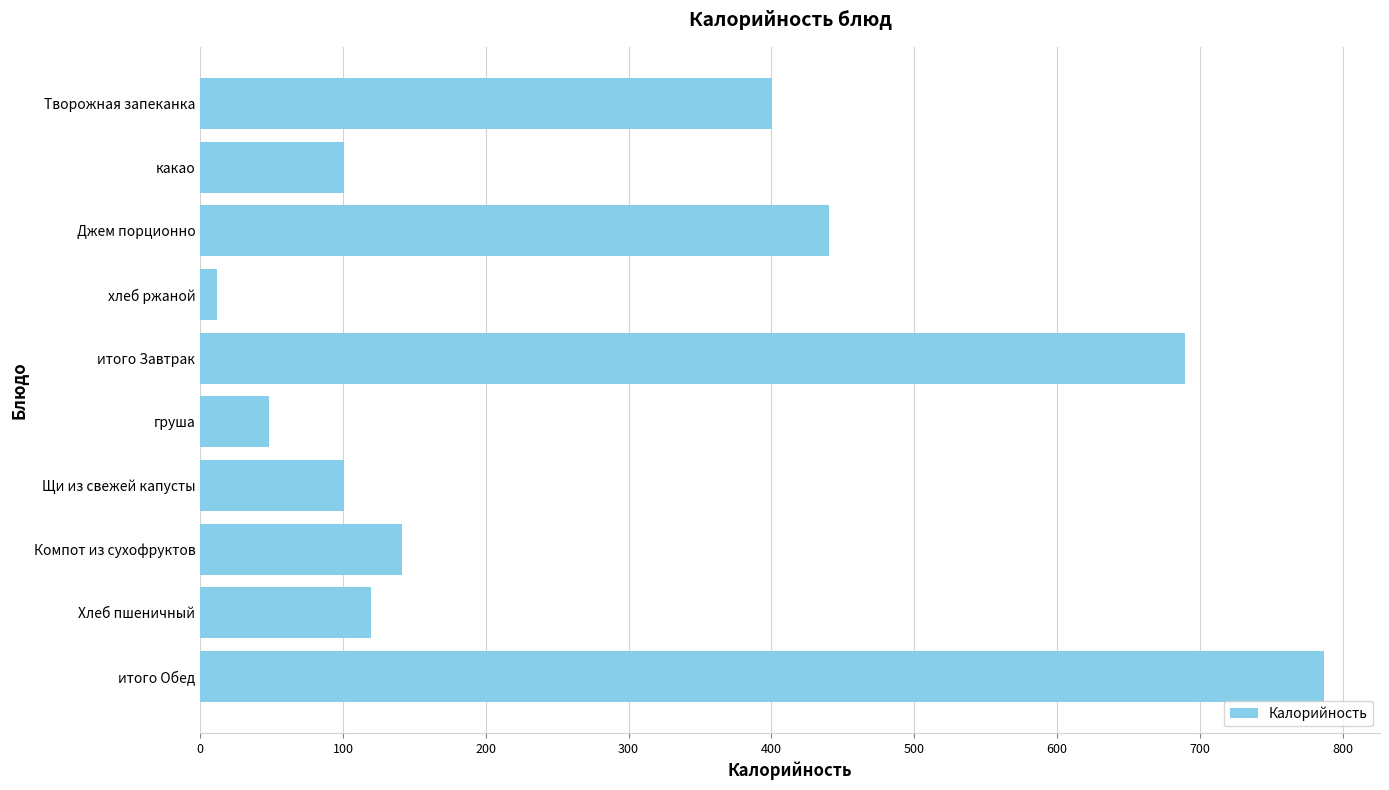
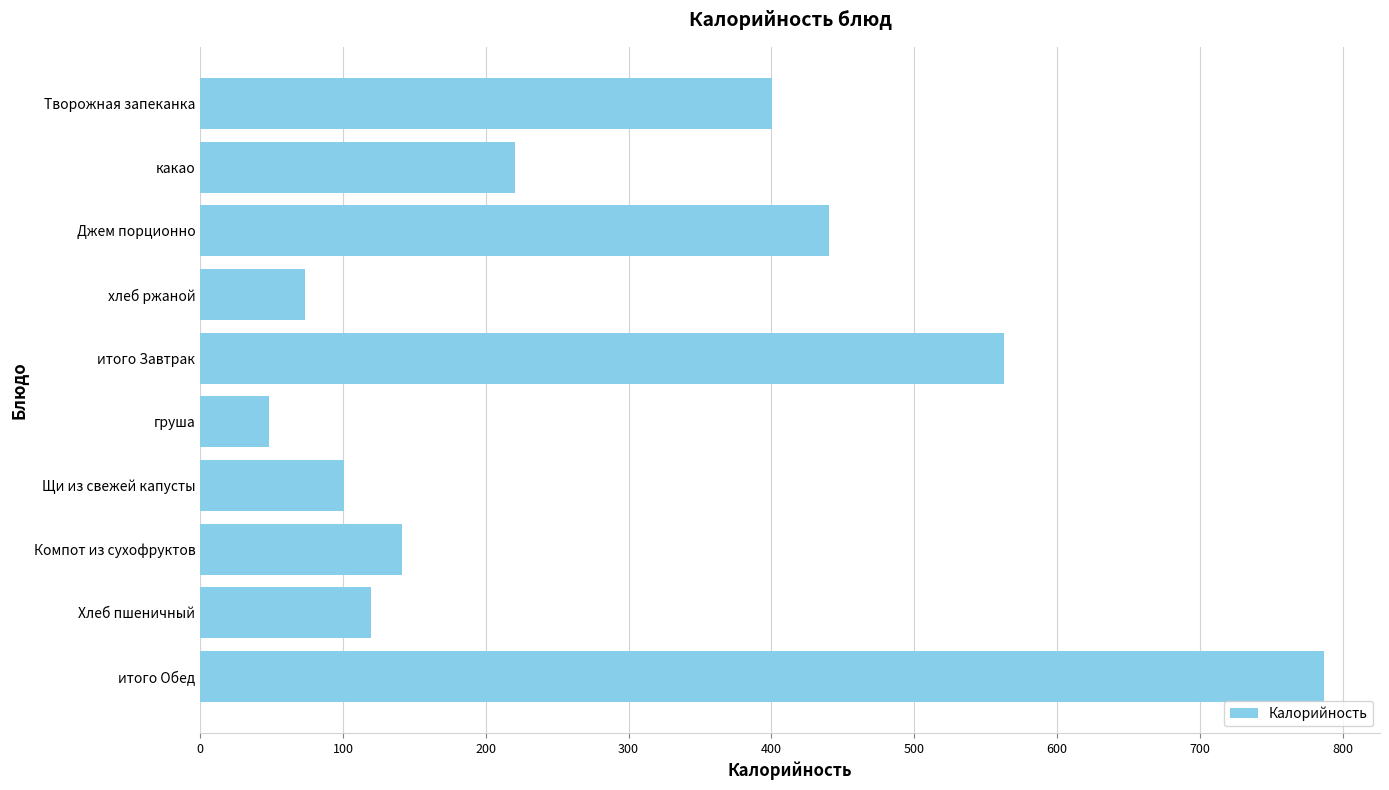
  {
    "Творожная запеканка": 400,
-   "какао": 100,
+   "какао": 220,
    "Джем порционно": 441,
-   "хлеб ржаной": 12,
-   "итого Завтрак": 689,
+   "хлеб ржаной": 74,
+   "итого Завтрак": 563,
    "груша": 48,
    "Щи из свежей капусты": 101,
    "Компот из сухофруктов": 141,
    "Хлеб пшеничный": 120,
    "итого Обед": 787
  }
